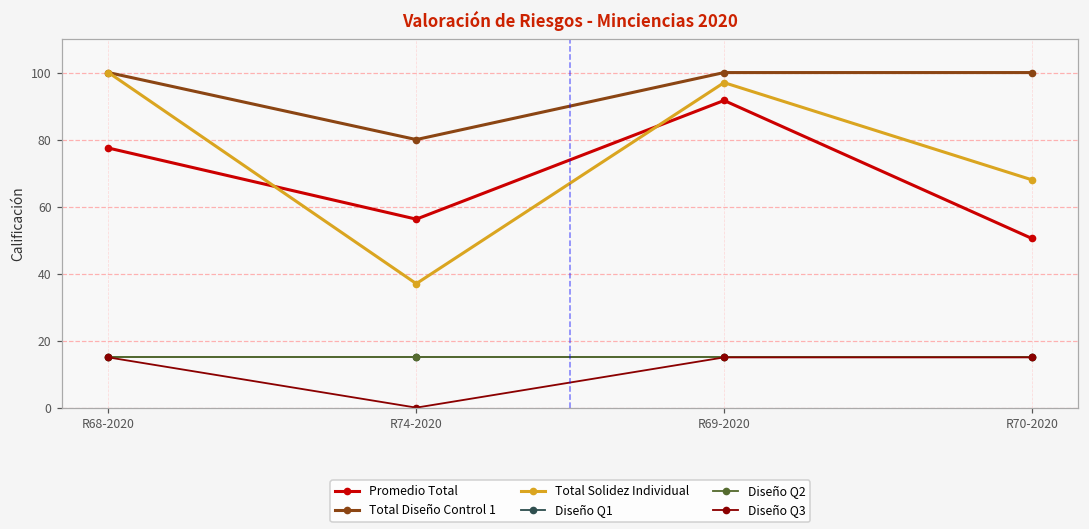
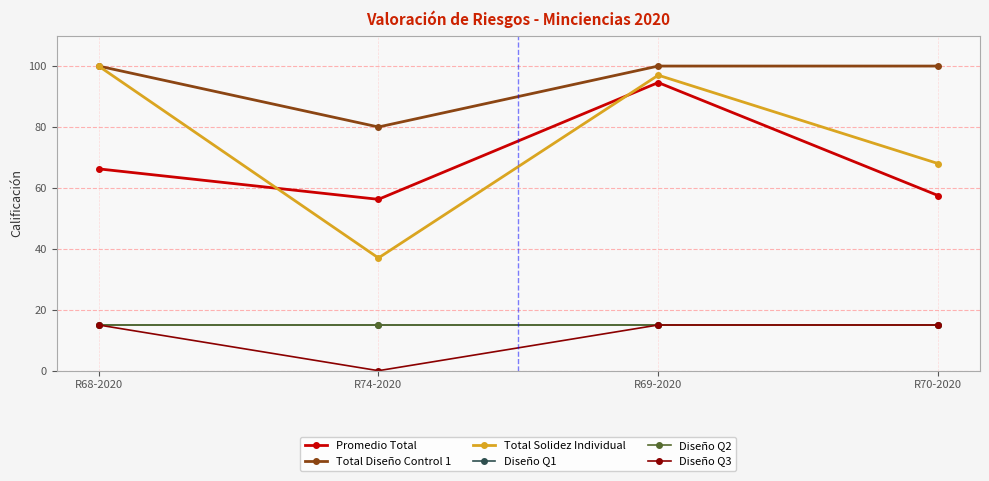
  {
    "Promedio Total": {
-     "R68-2020": 77,
+     "R68-2020": 66,
      "R74-2020": 56,
-     "R69-2020": 92,
-     "R70-2020": 51
+     "R69-2020": 95,
+     "R70-2020": 58
    },
    "Total Diseño Control 1": {
      "R74-2020": 80,
      "R69-2020": 100,
      "R70-2020": 100
    },
    "Total Solidez Individual": {
      "R74-2020": 37,
      "R69-2020": 97,
      "R70-2020": 68
    },
    "Diseño Q2": {
      "R74-2020": 15
    },
    "Diseño Q3": {
      "R74-2020": 0
    }
  }
